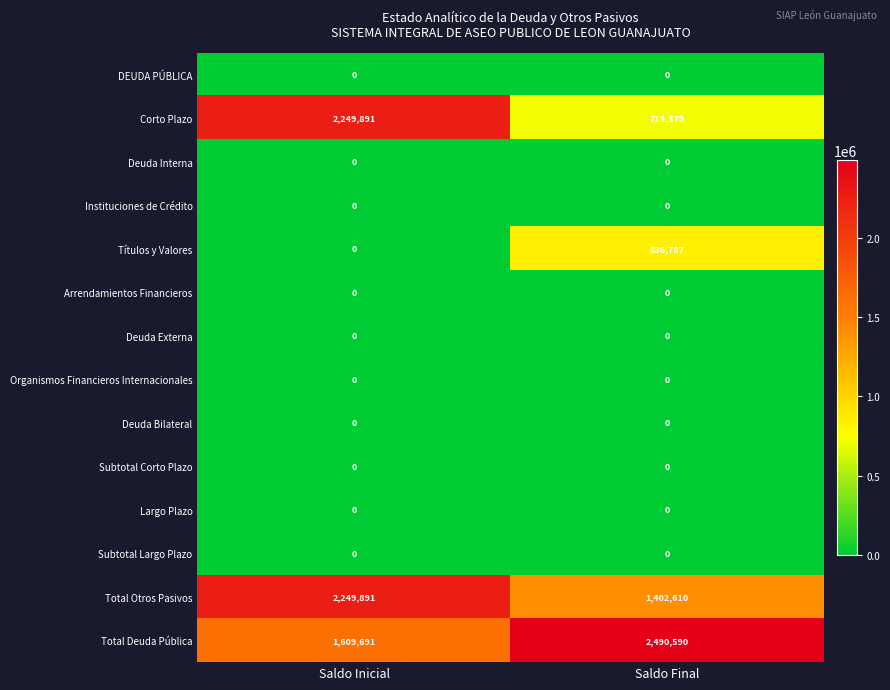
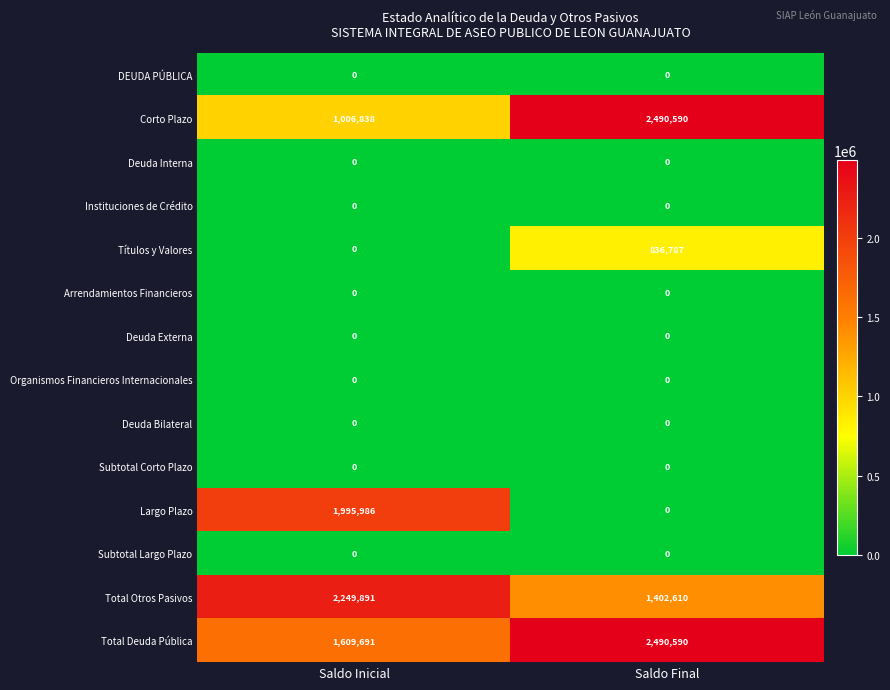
  {
    "DEUDA PÚBLICA": {
      "Saldo Inicial": "0",
      "Saldo Final": "0"
    },
    "Corto Plazo": {
-     "Saldo Inicial": "2,249,891",
-     "Saldo Final": "715,379"
+     "Saldo Inicial": "1,006,838",
+     "Saldo Final": "2,490,590"
    },
    "Deuda Interna": {
      "Saldo Inicial": "0",
      "Saldo Final": "0"
    },
    "Instituciones de Crédito": {
      "Saldo Inicial": "0",
      "Saldo Final": "0"
    },
    "Títulos y Valores": {
      "Saldo Inicial": "0",
      "Saldo Final": "836,787"
    },
    "Arrendamientos Financieros": {
      "Saldo Inicial": "0",
      "Saldo Final": "0"
    },
    "Deuda Externa": {
      "Saldo Inicial": "0",
      "Saldo Final": "0"
    },
    "Organismos Financieros Internacionales": {
      "Saldo Inicial": "0",
      "Saldo Final": "0"
    },
    "Deuda Bilateral": {
      "Saldo Inicial": "0",
      "Saldo Final": "0"
    },
    "Subtotal Corto Plazo": {
      "Saldo Inicial": "0",
      "Saldo Final": "0"
    },
    "Largo Plazo": {
-     "Saldo Inicial": "0",
+     "Saldo Inicial": "1,995,986",
      "Saldo Final": "0"
    },
    "Subtotal Largo Plazo": {
      "Saldo Inicial": "0",
      "Saldo Final": "0"
    },
    "Total Otros Pasivos": {
      "Saldo Inicial": "2,249,891",
      "Saldo Final": "1,402,610"
    },
    "Total Deuda Pública": {
      "Saldo Inicial": "1,609,691",
      "Saldo Final": "2,490,590"
    }
  }
